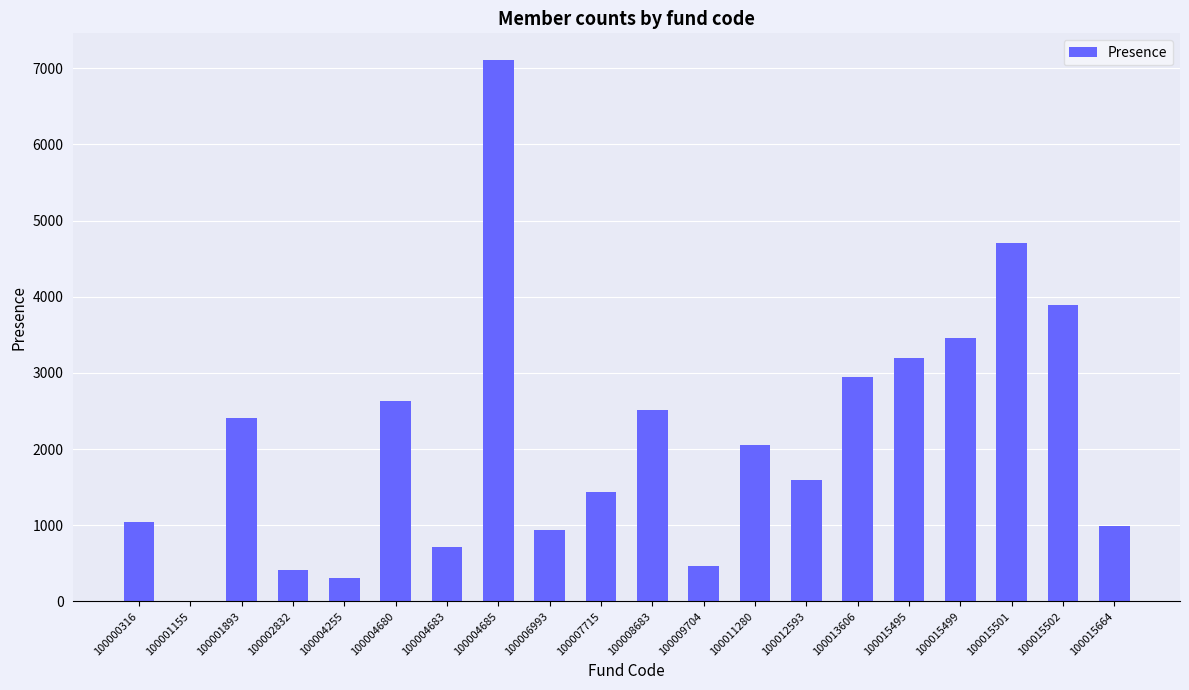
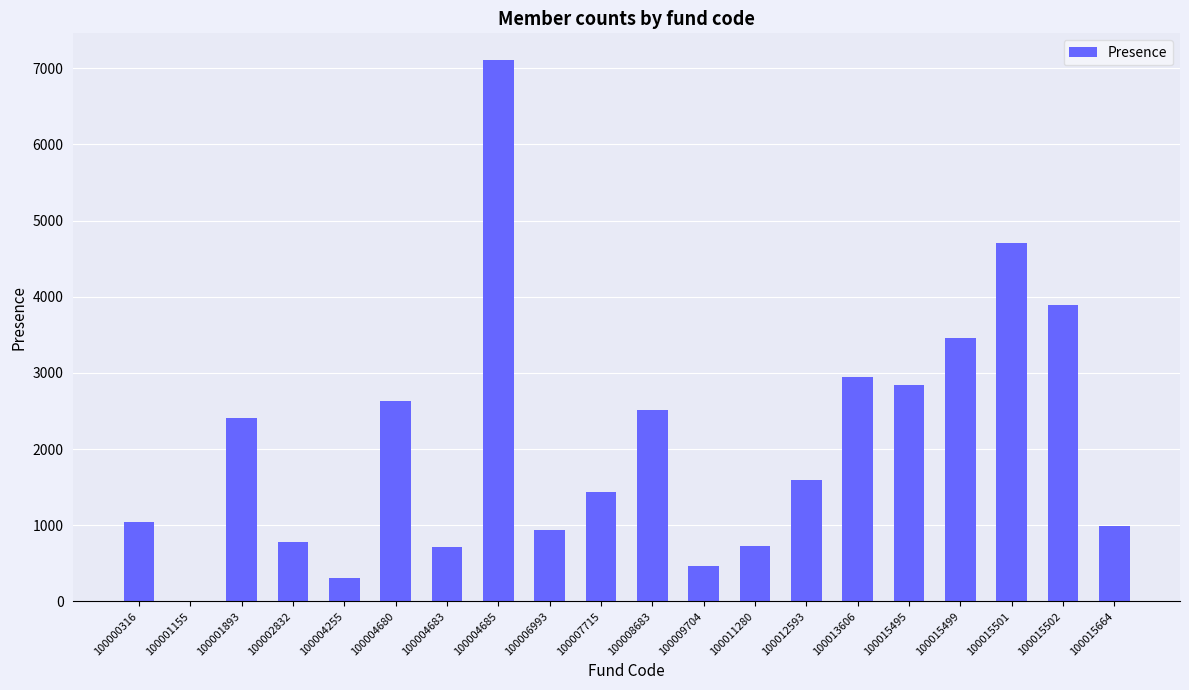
  {
    "100000316": 1000,
    "100001155": 0,
    "100001893": 2400,
-   "100002832": 400,
+   "100002832": 800,
    "100004255": 300,
    "100004680": 2600,
    "100004683": 700,
    "100004685": 7100,
    "100006993": 900,
    "100007715": 1400,
    "100008683": 2500,
    "100009704": 500,
-   "100011280": 2100,
+   "100011280": 700,
    "100012593": 1600,
    "100013606": 2900,
-   "100015495": 3200,
+   "100015495": 2800,
    "100015499": 3500,
    "100015501": 4700,
    "100015502": 3900,
    "100015664": 1000
  }
